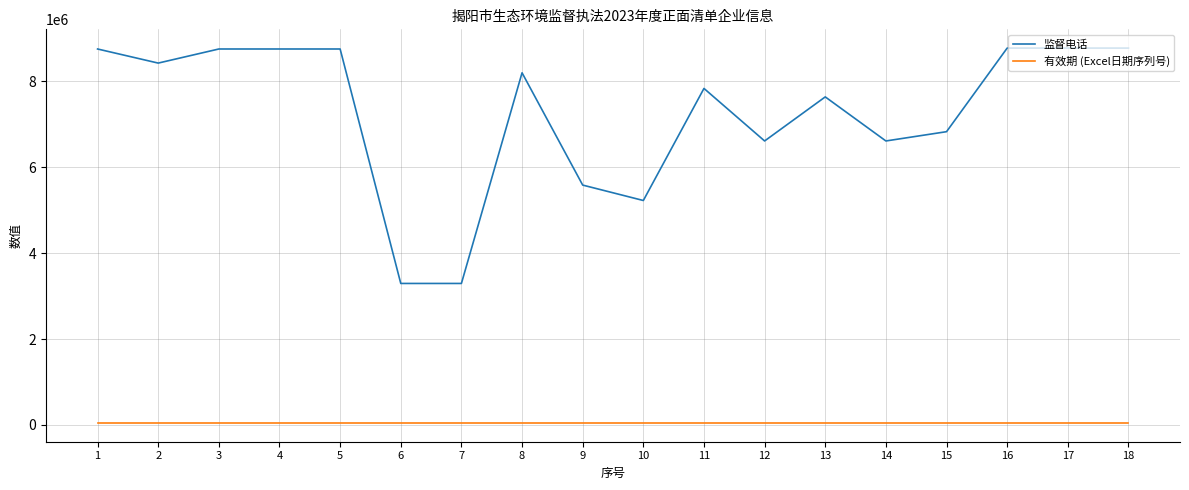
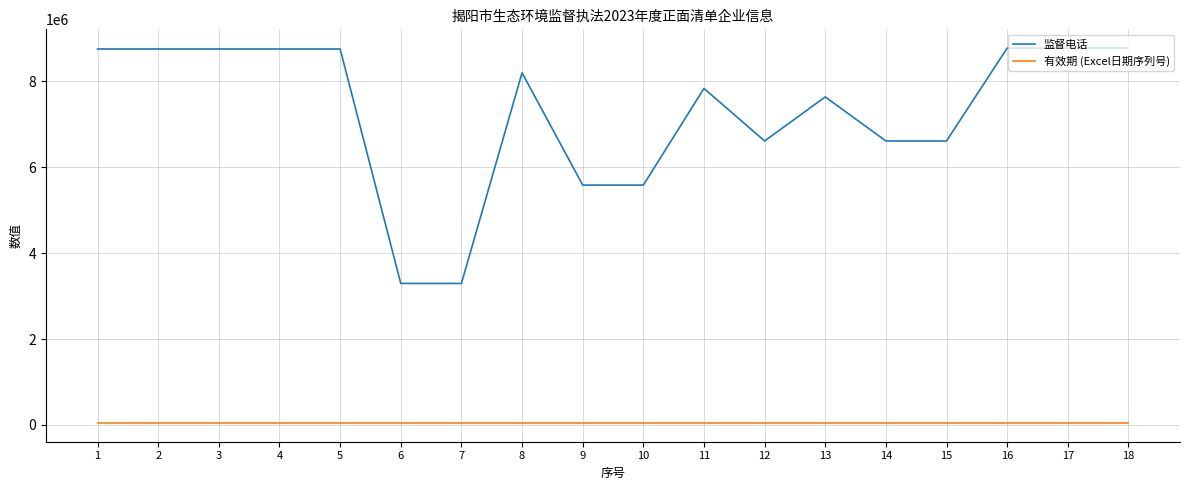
  {
    "监督电话": {
      "1": 8800000,
-     "2": 8400000,
+     "2": 8800000,
      "3": 8800000,
      "4": 8800000,
      "5": 8800000,
      "6": 3300000,
      "7": 3300000,
      "8": 8200000,
      "9": 5600000,
-     "10": 5200000,
+     "10": 5600000,
      "11": 7800000,
      "12": 6600000,
      "13": 7600000,
      "14": 6600000,
-     "15": 6800000,
+     "15": 6600000,
      "16": 8800000
    },
    "有效期 (Excel日期序列号)": {
      "1": 0,
      "2": 0,
      "3": 0,
      "4": 0,
      "5": 0,
      "6": 0,
      "7": 0,
      "8": 0,
      "9": 0,
      "10": 0,
      "11": 0,
      "12": 0,
      "13": 0,
      "14": 0,
      "15": 0,
      "16": 0,
      "17": 0,
      "18": 0
    }
  }
